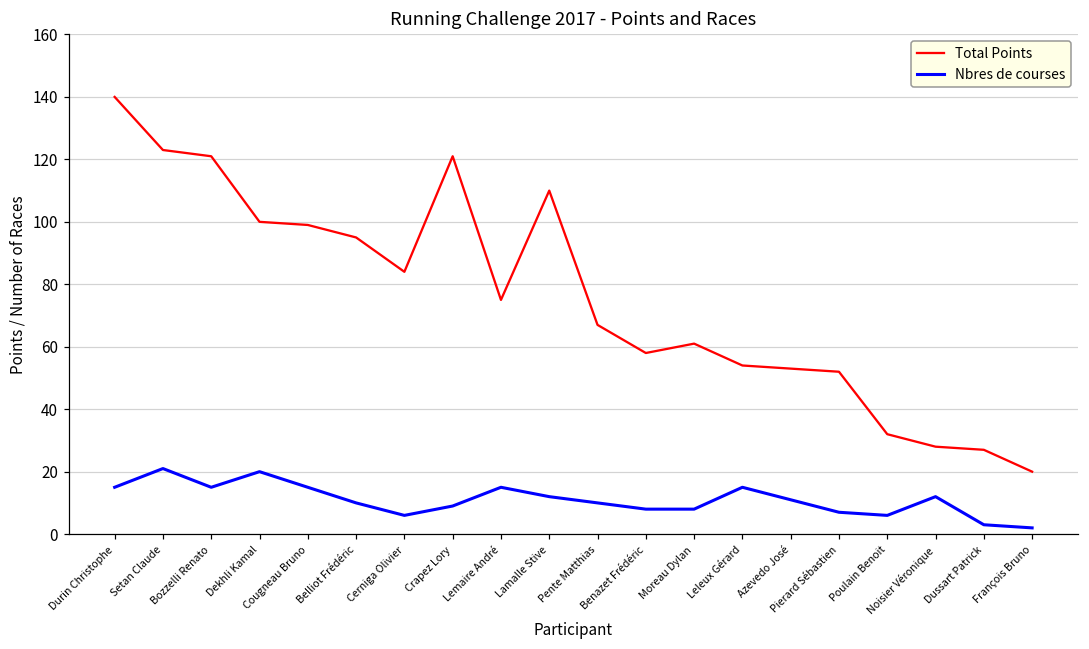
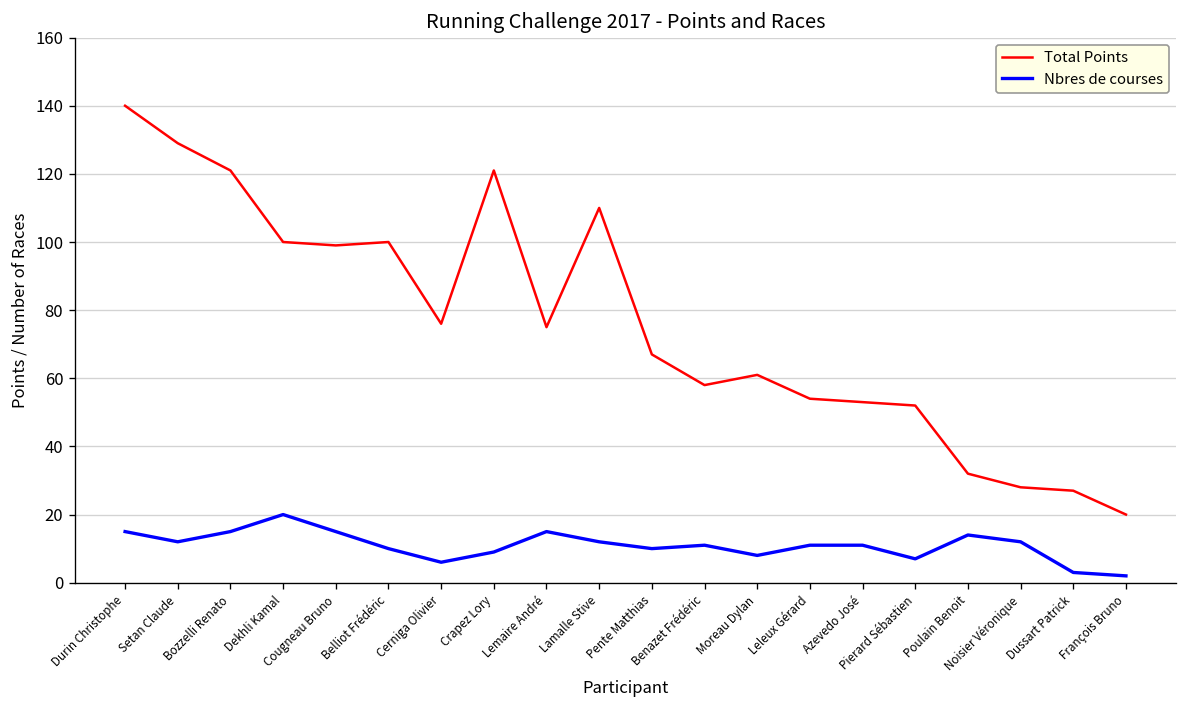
  {
    "Total Points": {
      "Durin Christophe": 140,
-     "Setan Claude": 123,
+     "Setan Claude": 129,
      "Bozzelli Renato": 121,
      "Dekhli Kamal": 100,
      "Cougneau Bruno": 99,
-     "Belliot Frédéric": 95,
-     "Cerniga Olivier": 84,
+     "Belliot Frédéric": 100,
+     "Cerniga Olivier": 76,
      "Crapez Lory": 121,
      "Lemaire André": 75,
      "Lamalle Stive": 110,
      "Pente Matthias": 67,
      "Benazet Frédéric": 58,
      "Moreau Dylan": 61,
      "Leleux Gérard": 54,
      "Azevedo José": 53,
      "Pierard Sébastien": 52,
      "Poulain Benoit": 32,
      "Noisier Véronique": 28,
      "Dussart Patrick": 27,
      "François Bruno": 20
    },
    "Nbres de courses": {
      "Durin Christophe": 15,
-     "Setan Claude": 21,
+     "Setan Claude": 12,
      "Bozzelli Renato": 15,
      "Dekhli Kamal": 20,
      "Cougneau Bruno": 15,
      "Belliot Frédéric": 10,
      "Cerniga Olivier": 6,
      "Crapez Lory": 9,
      "Lemaire André": 15,
      "Lamalle Stive": 12,
      "Pente Matthias": 10,
-     "Benazet Frédéric": 8,
+     "Benazet Frédéric": 11,
      "Moreau Dylan": 8,
-     "Leleux Gérard": 15,
+     "Leleux Gérard": 11,
      "Azevedo José": 11,
      "Pierard Sébastien": 7,
-     "Poulain Benoit": 6,
+     "Poulain Benoit": 14,
      "Noisier Véronique": 12,
      "Dussart Patrick": 3,
      "François Bruno": 2
    }
  }
